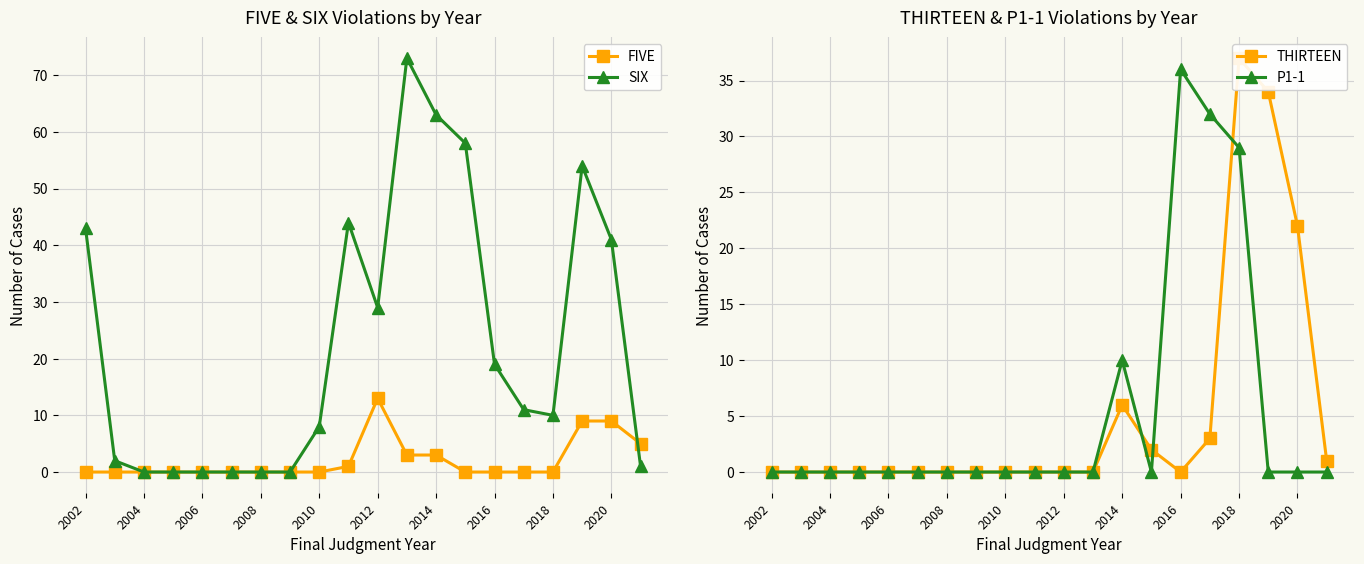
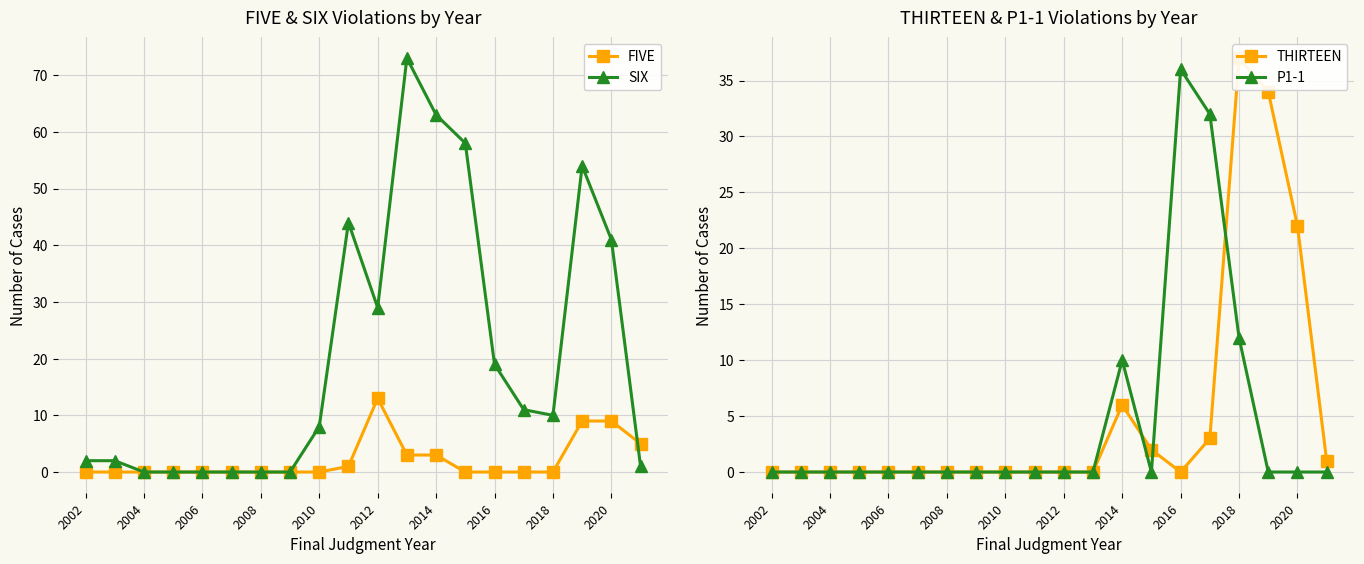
  {
    "FIVE & SIX Violations by Year": {
      "FIVE": {
        "2002": 0,
        "2010": 0,
        "2012": 13,
        "2014": 3,
        "2016": 0,
        "2018": 0,
        "2020": 9
      },
      "SIX": {
-       "2002": 43,
+       "2002": 2,
        "2010": 8,
        "2012": 29,
        "2014": 63,
        "2016": 19,
        "2018": 10,
        "2020": 41
      }
    },
    "THIRTEEN & P1-1 Violations by Year": {
      "THIRTEEN": {
        "2014": 6,
        "2016": 0,
        "2020": 22
      },
      "P1-1": {
        "2014": 10,
        "2016": 36,
-       "2018": 29,
+       "2018": 12,
        "2020": 0
      }
    }
  }
